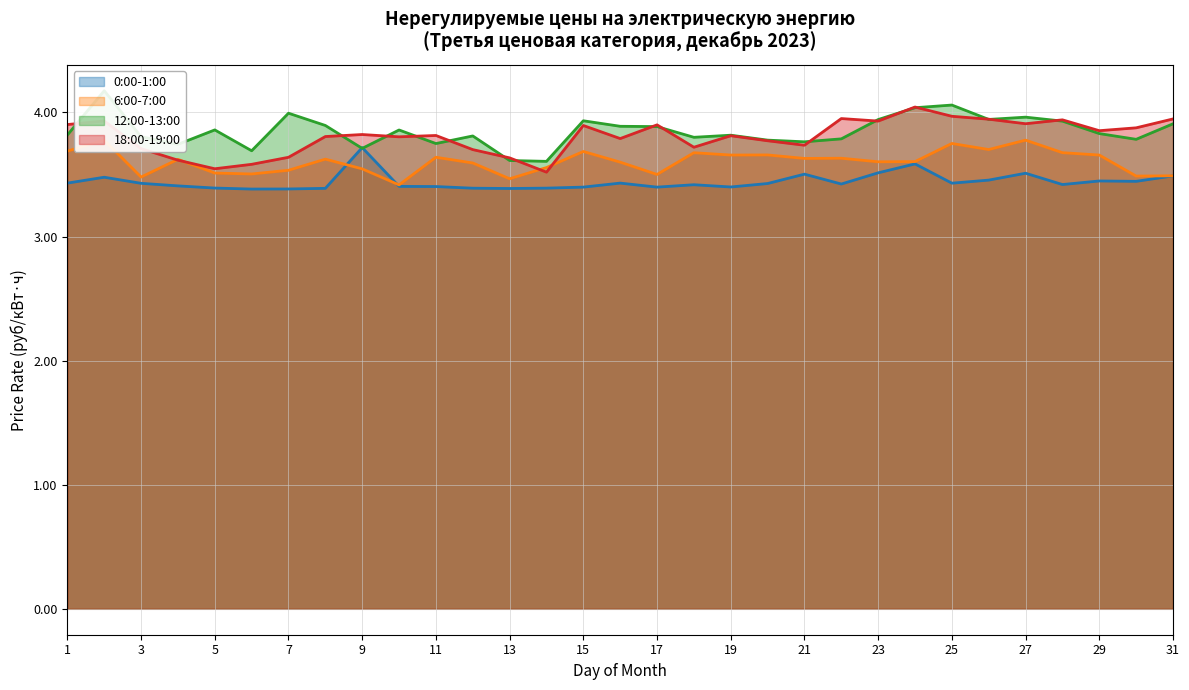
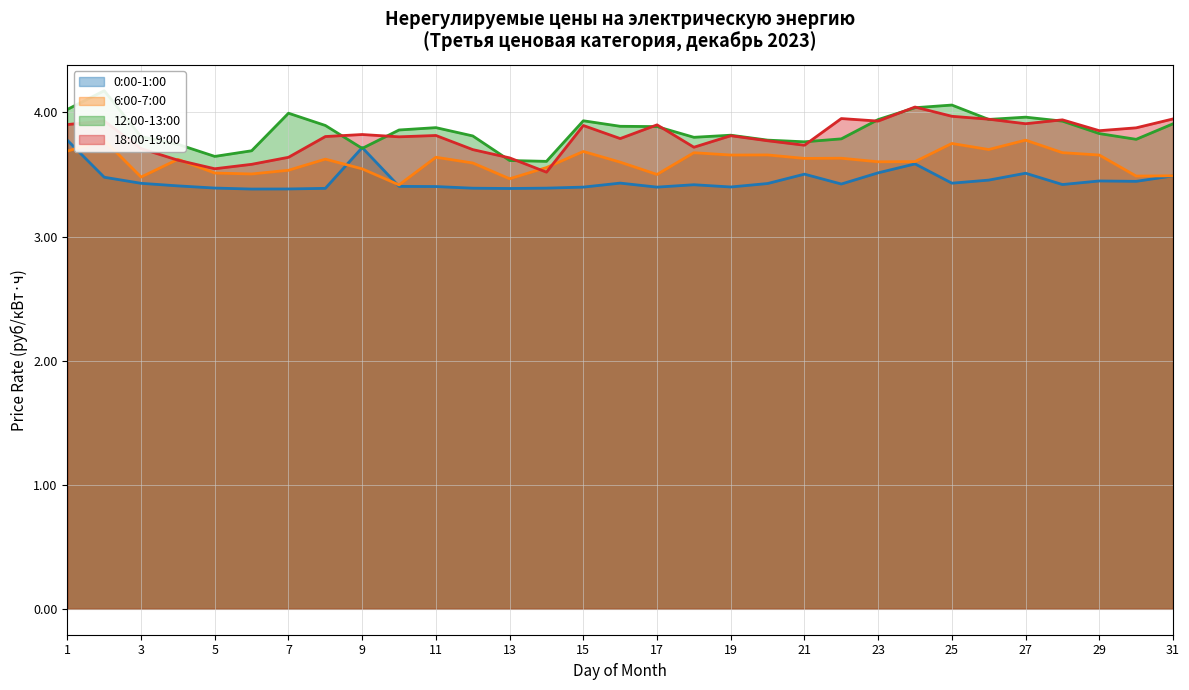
  {
    "0:00-1:00": {
-     "1": 3.43,
+     "1": 3.78,
      "3": 3.43,
      "5": 3.39,
      "7": 3.38,
      "11": 3.40,
      "13": 3.39,
      "15": 3.40,
      "17": 3.40,
      "19": 3.40,
      "21": 3.50,
      "23": 3.51,
      "25": 3.43,
      "27": 3.51,
      "29": 3.45
    },
    "12:00-13:00": {
-     "1": 3.82,
-     "5": 3.86,
+     "1": 4.02,
+     "5": 3.65,
      "7": 3.99,
-     "11": 3.75,
+     "11": 3.88,
      "13": 3.61,
      "15": 3.93,
      "21": 3.76,
      "25": 4.06,
      "27": 3.96,
      "29": 3.83,
      "31": 3.91
    }
  }
